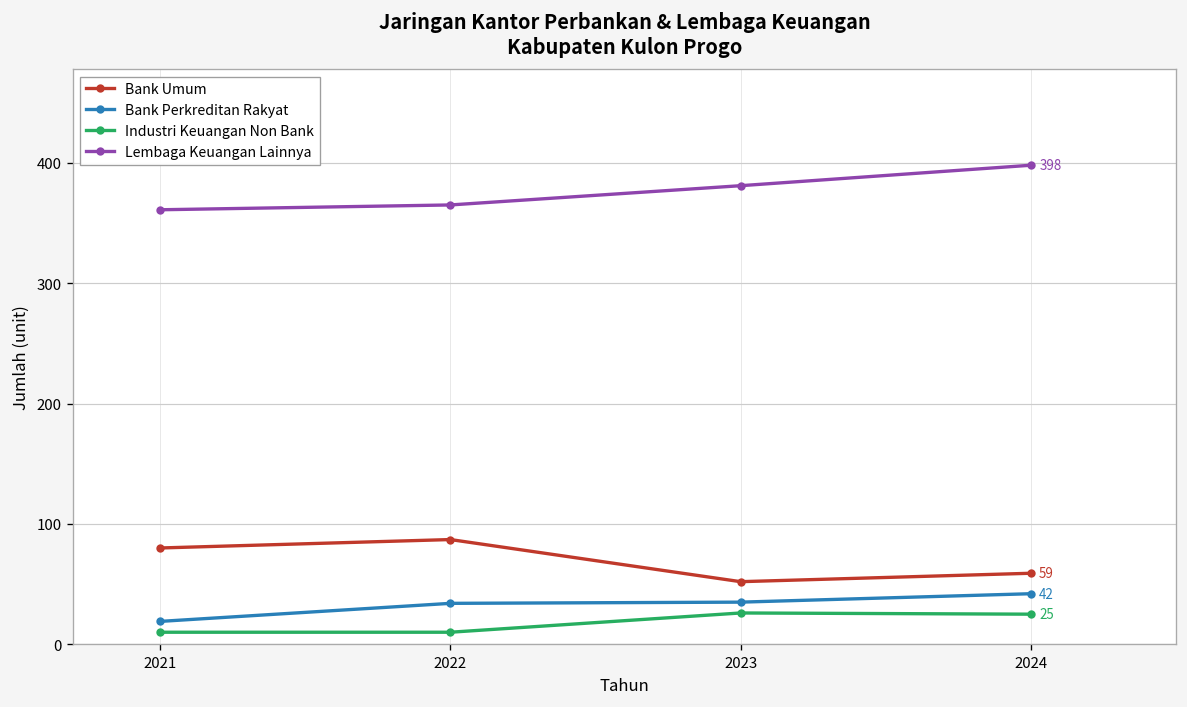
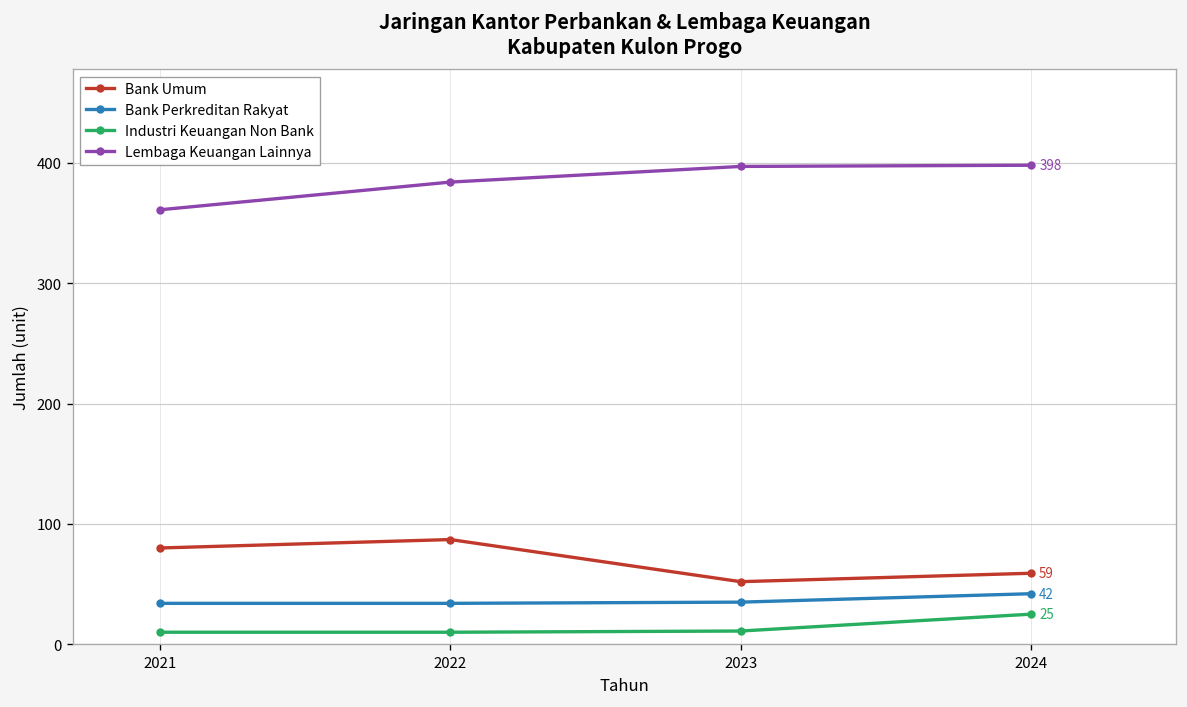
  {
    "Bank Umum": {
      "2024": 59
    },
    "Bank Perkreditan Rakyat": {
-     "2021": 19,
+     "2021": 34,
      "2022": 34,
      "2023": 35
    },
    "Industri Keuangan Non Bank": {
      "2021": 10,
      "2022": 10,
-     "2023": 26
+     "2023": 11
    },
    "Lembaga Keuangan Lainnya": {
      "2021": 361,
-     "2022": 365,
-     "2023": 381
+     "2022": 384,
+     "2023": 397
    }
  }
